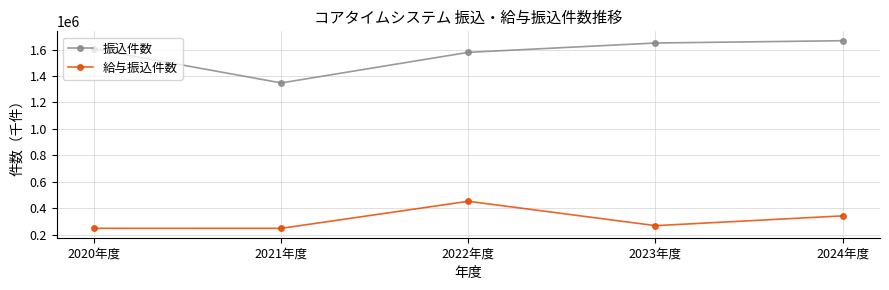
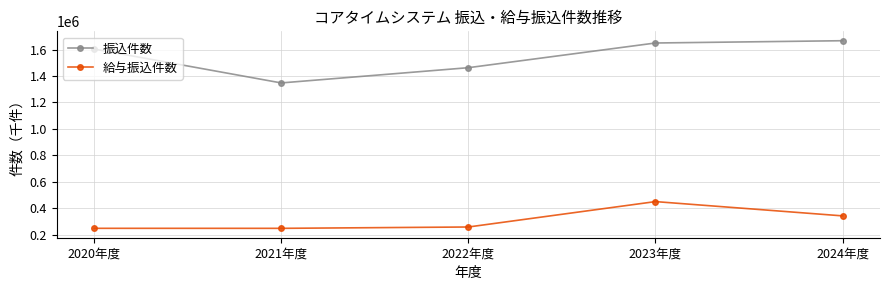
  {
    "振込件数": {
      "2021年度": 1350000,
-     "2022年度": 1580000,
+     "2022年度": 1460000,
      "2023年度": 1650000,
      "2024年度": 1670000
    },
    "給与振込件数": {
      "2020年度": 250000,
      "2021年度": 250000,
-     "2022年度": 450000,
-     "2023年度": 270000,
+     "2022年度": 260000,
+     "2023年度": 450000,
      "2024年度": 340000
    }
  }
